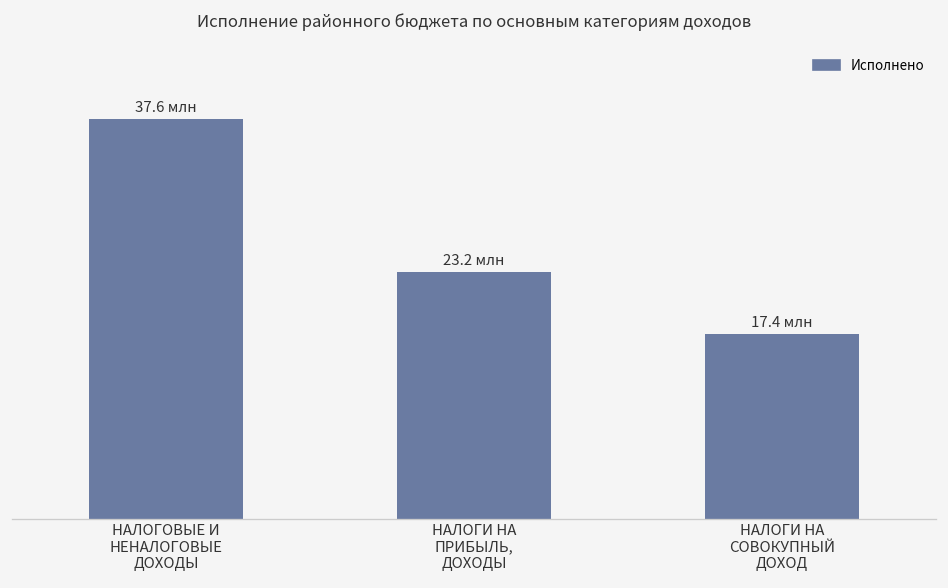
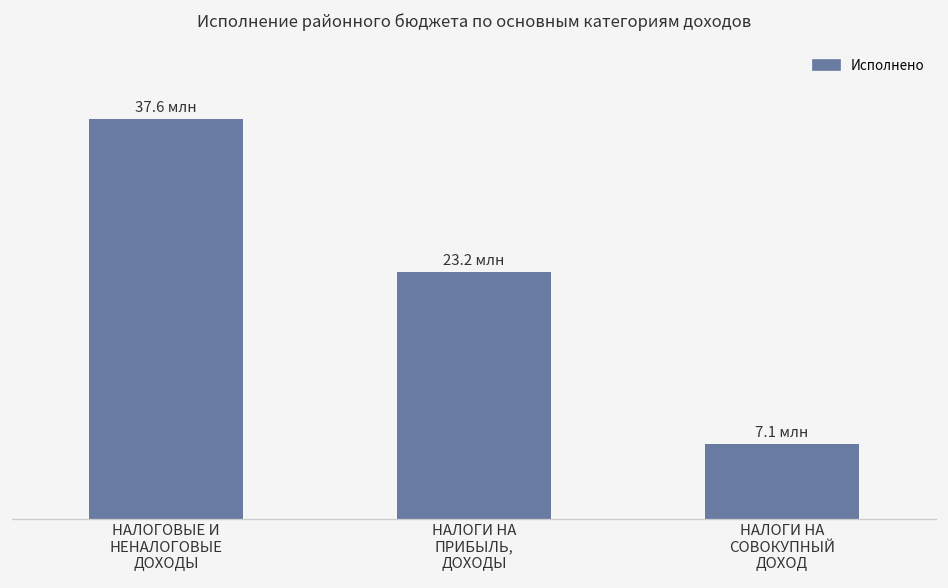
  {
-   "НАЛОГИ НА СОВОКУПНЫЙ ДОХОД": 17.4
+   "НАЛОГИ НА СОВОКУПНЫЙ ДОХОД": 7.1
  }
